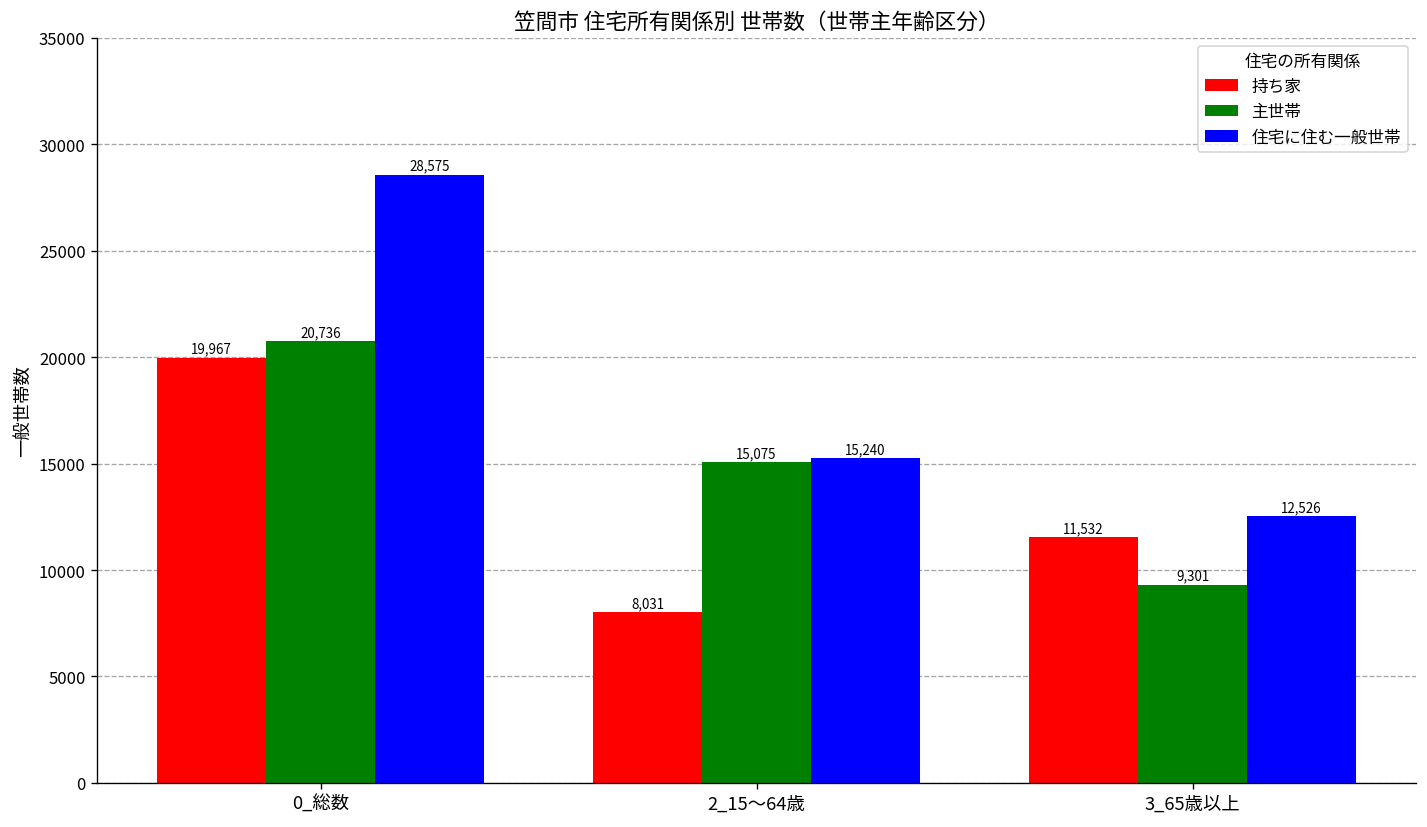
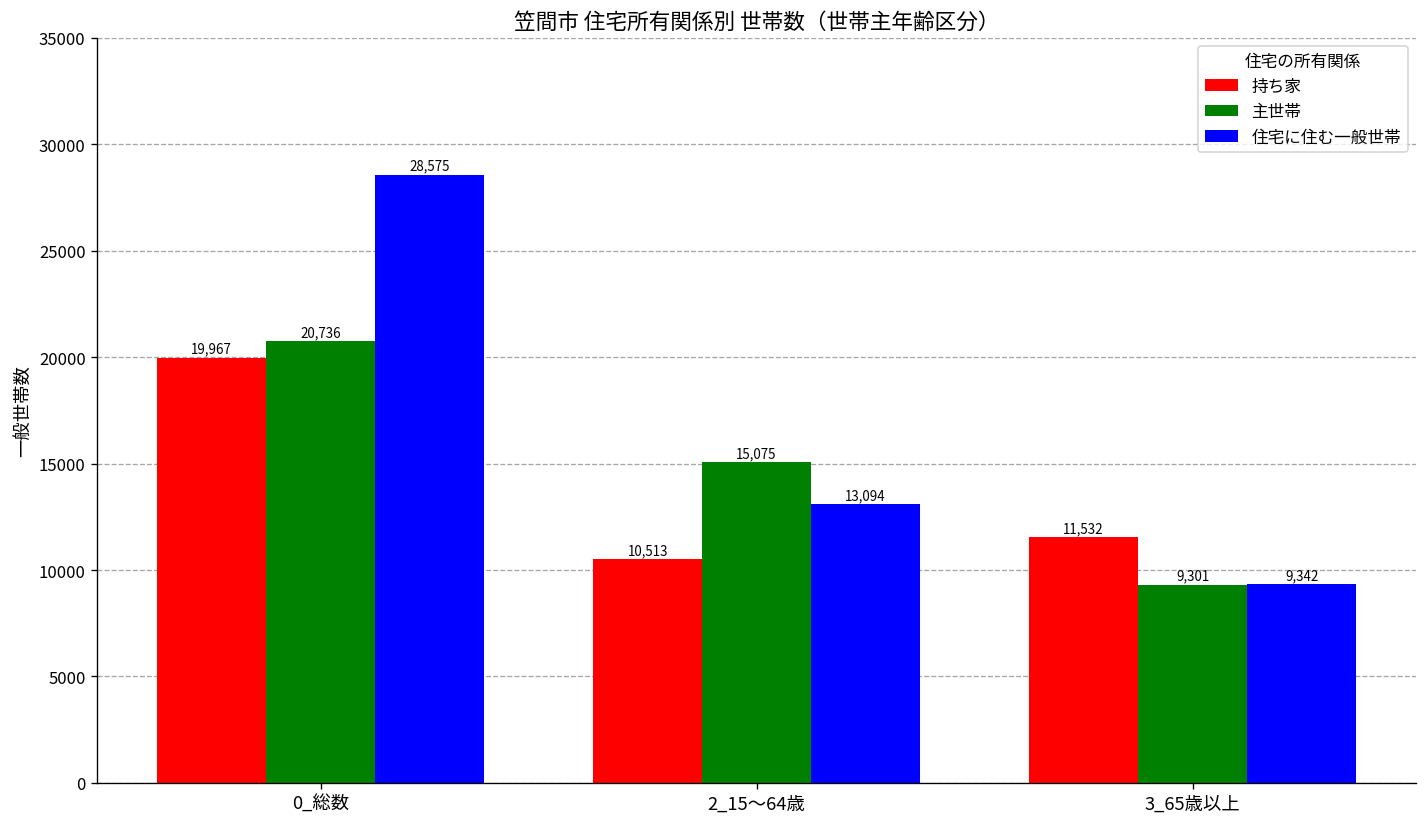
  {
    "持ち家": {
      "0_総数": "19,967",
-     "2_15～64歳": "8,031",
+     "2_15～64歳": "10,513",
      "3_65歳以上": "11,532"
    },
    "主世帯": {
      "0_総数": "20,736",
      "2_15～64歳": "15,075",
      "3_65歳以上": "9,301"
    },
    "住宅に住む一般世帯": {
      "0_総数": "28,575",
-     "2_15～64歳": "15,240",
-     "3_65歳以上": "12,526"
+     "2_15～64歳": "13,094",
+     "3_65歳以上": "9,342"
    }
  }
